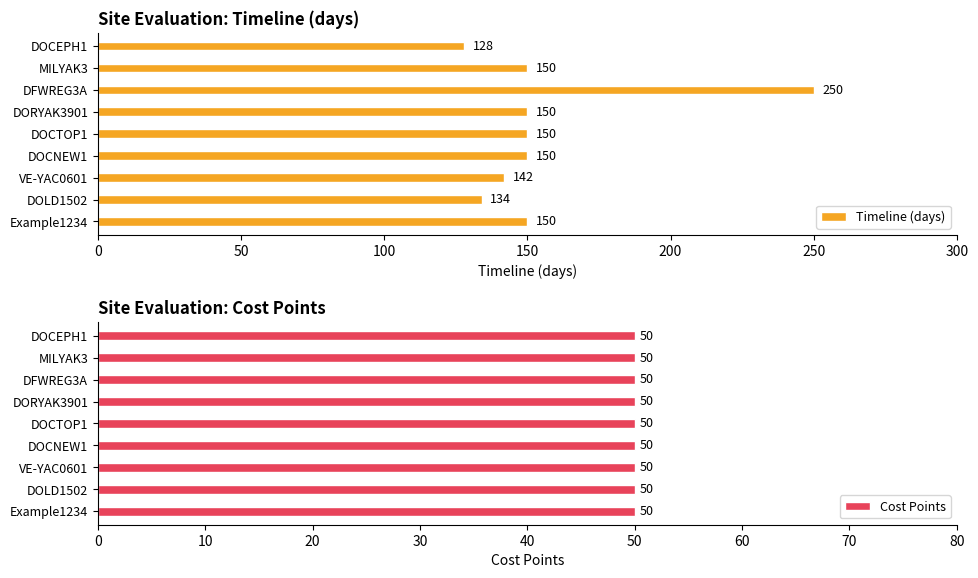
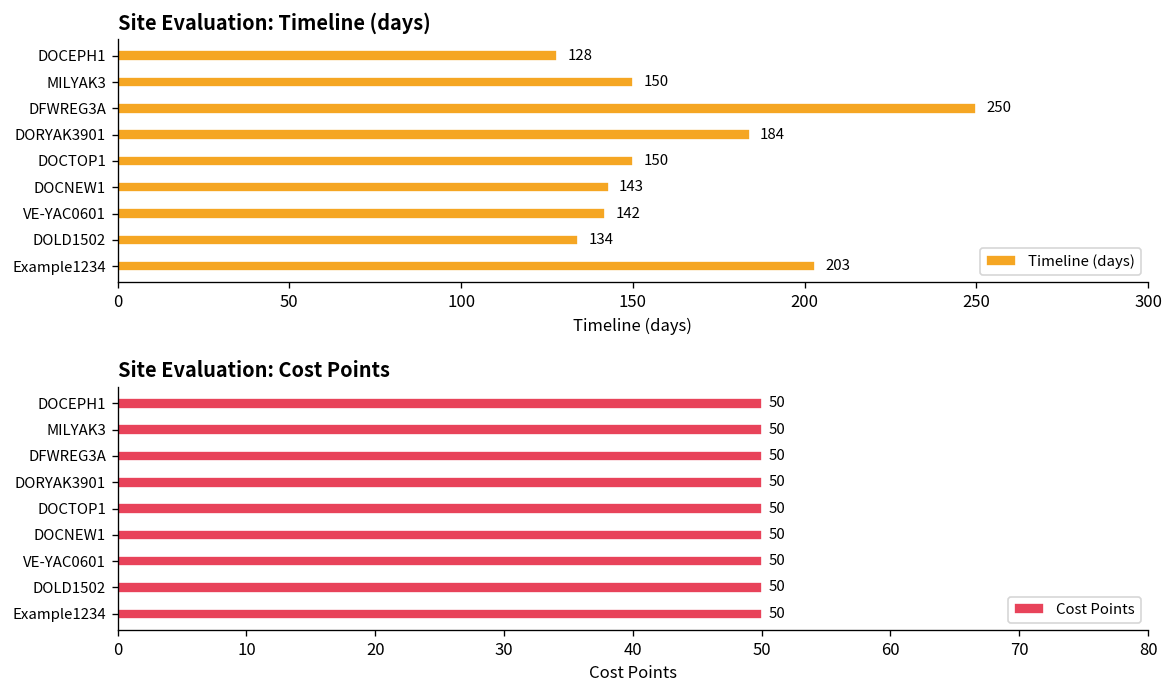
  {
    "Site Evaluation: Timeline (days)": {
      "DOCEPH1": 128,
      "MILYAK3": 150,
      "DFWREG3A": 250,
-     "DORYAK3901": 150,
+     "DORYAK3901": 184,
      "DOCTOP1": 150,
-     "DOCNEW1": 150,
+     "DOCNEW1": 143,
      "VE-YAC0601": 142,
      "DOLD1502": 134,
-     "Example1234": 150
+     "Example1234": 203
    },
    "Site Evaluation: Cost Points": {
      "DOCEPH1": 50,
      "MILYAK3": 50,
      "DFWREG3A": 50,
      "DORYAK3901": 50,
      "DOCTOP1": 50,
      "DOCNEW1": 50,
      "VE-YAC0601": 50,
      "DOLD1502": 50,
      "Example1234": 50
    }
  }
